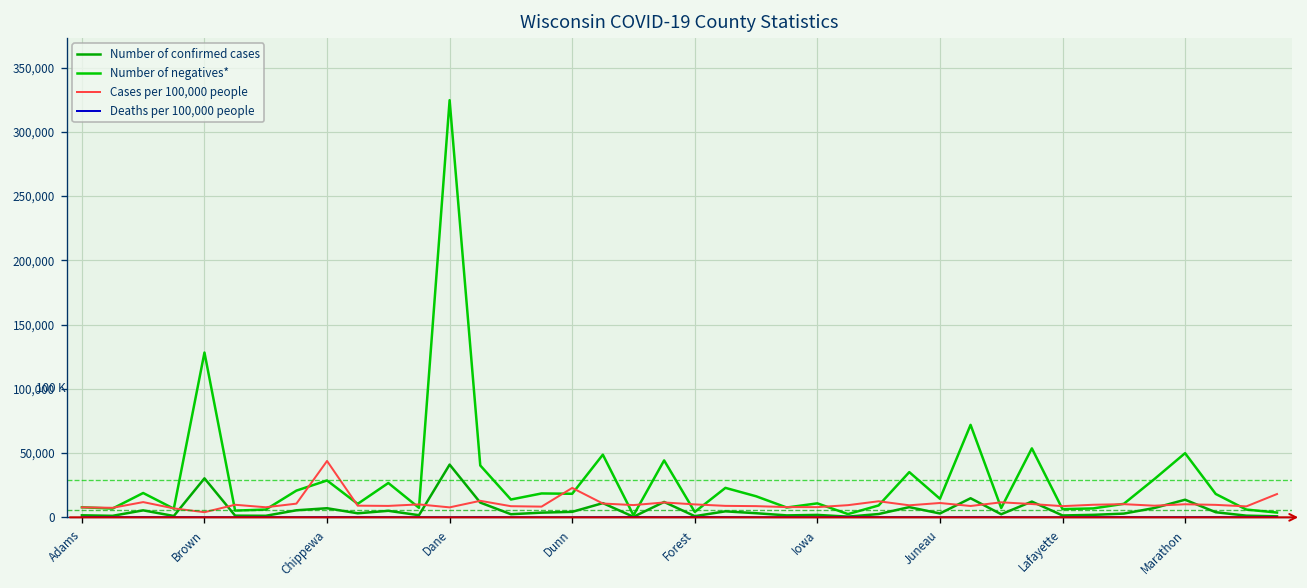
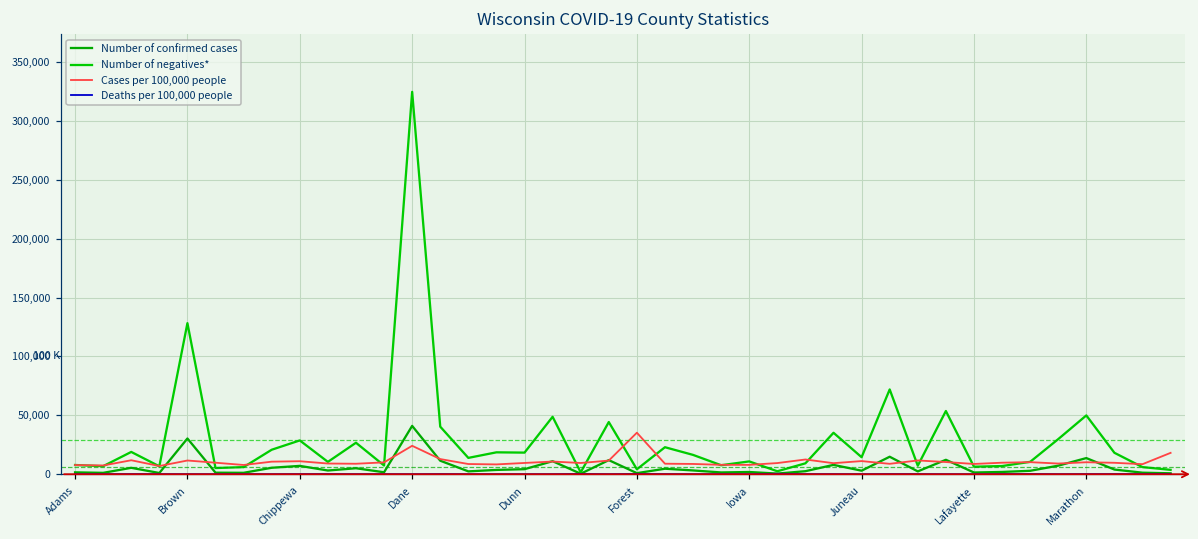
  {
    "Cases per 100,000 people": {
-     "Brown": "4,000",
-     "Chippewa": "44,000",
-     "Dane": "8,000",
-     "Dunn": "23,000",
-     "Forest": "10,000",
+     "Brown": "12,000",
+     "Chippewa": "11,000",
+     "Dane": "24,000",
+     "Dunn": "10,000",
+     "Forest": "35,000",
      "Iowa": "8,000",
      "Juneau": "11,000",
      "Marathon": "10,000"
    },
    "Deaths per 100,000 people": {
      "Brown": "0",
      "Chippewa": "0",
      "Dane": "0",
      "Dunn": "0",
      "Juneau": "0",
      "Marathon": "0"
    }
  }
